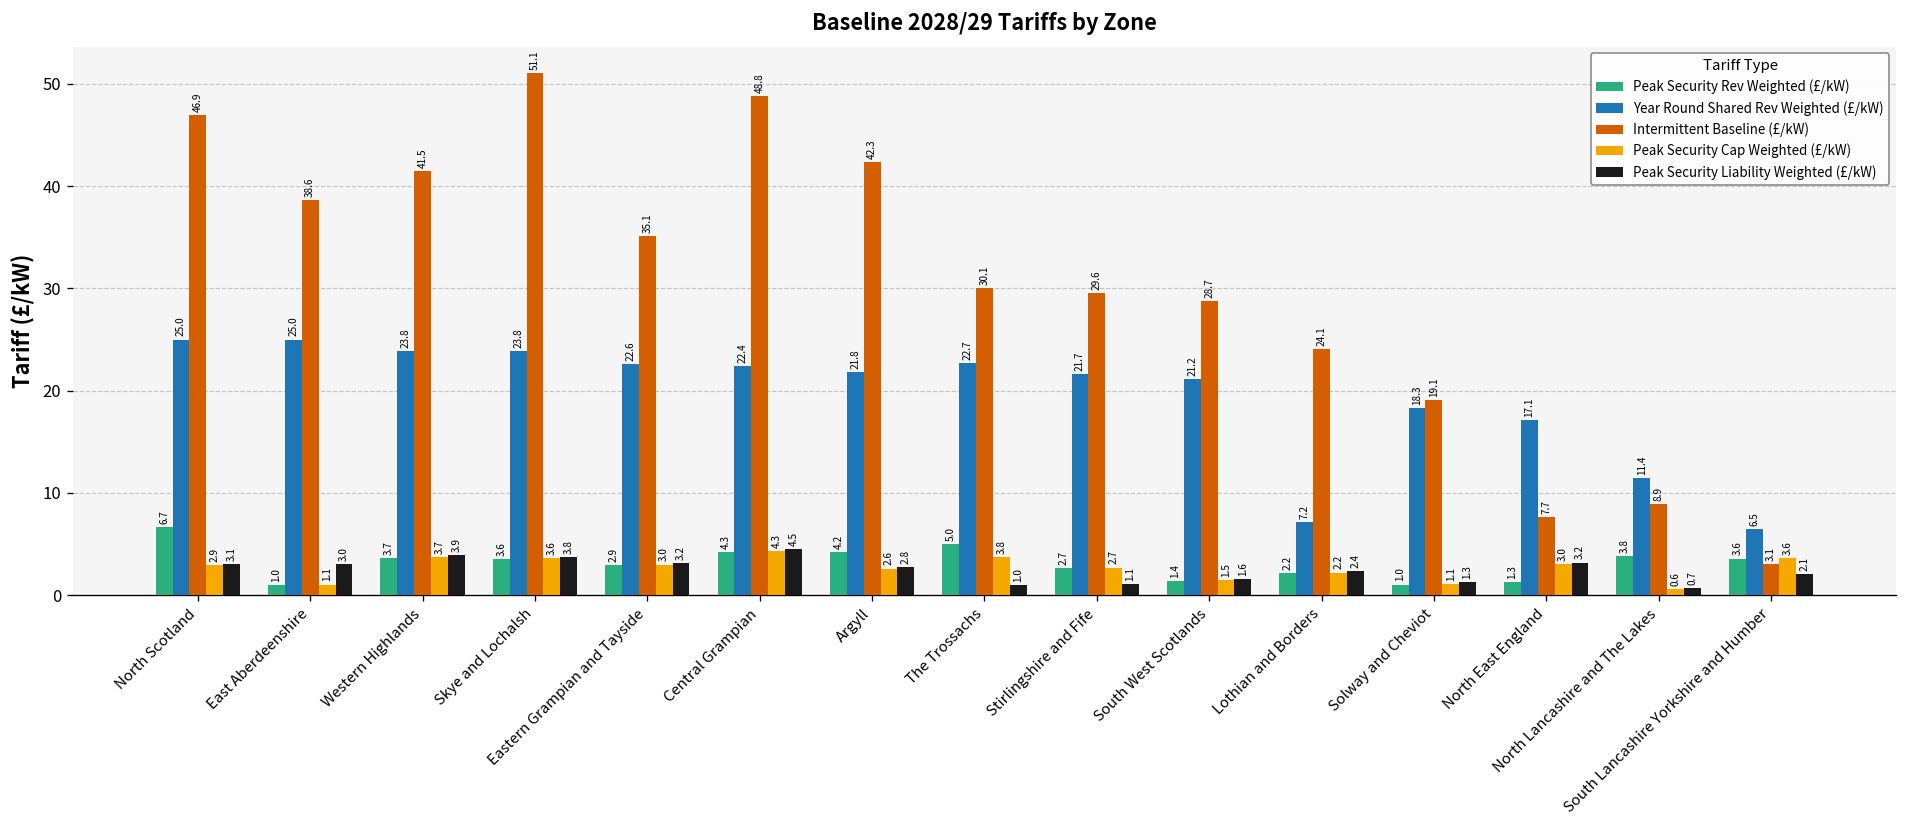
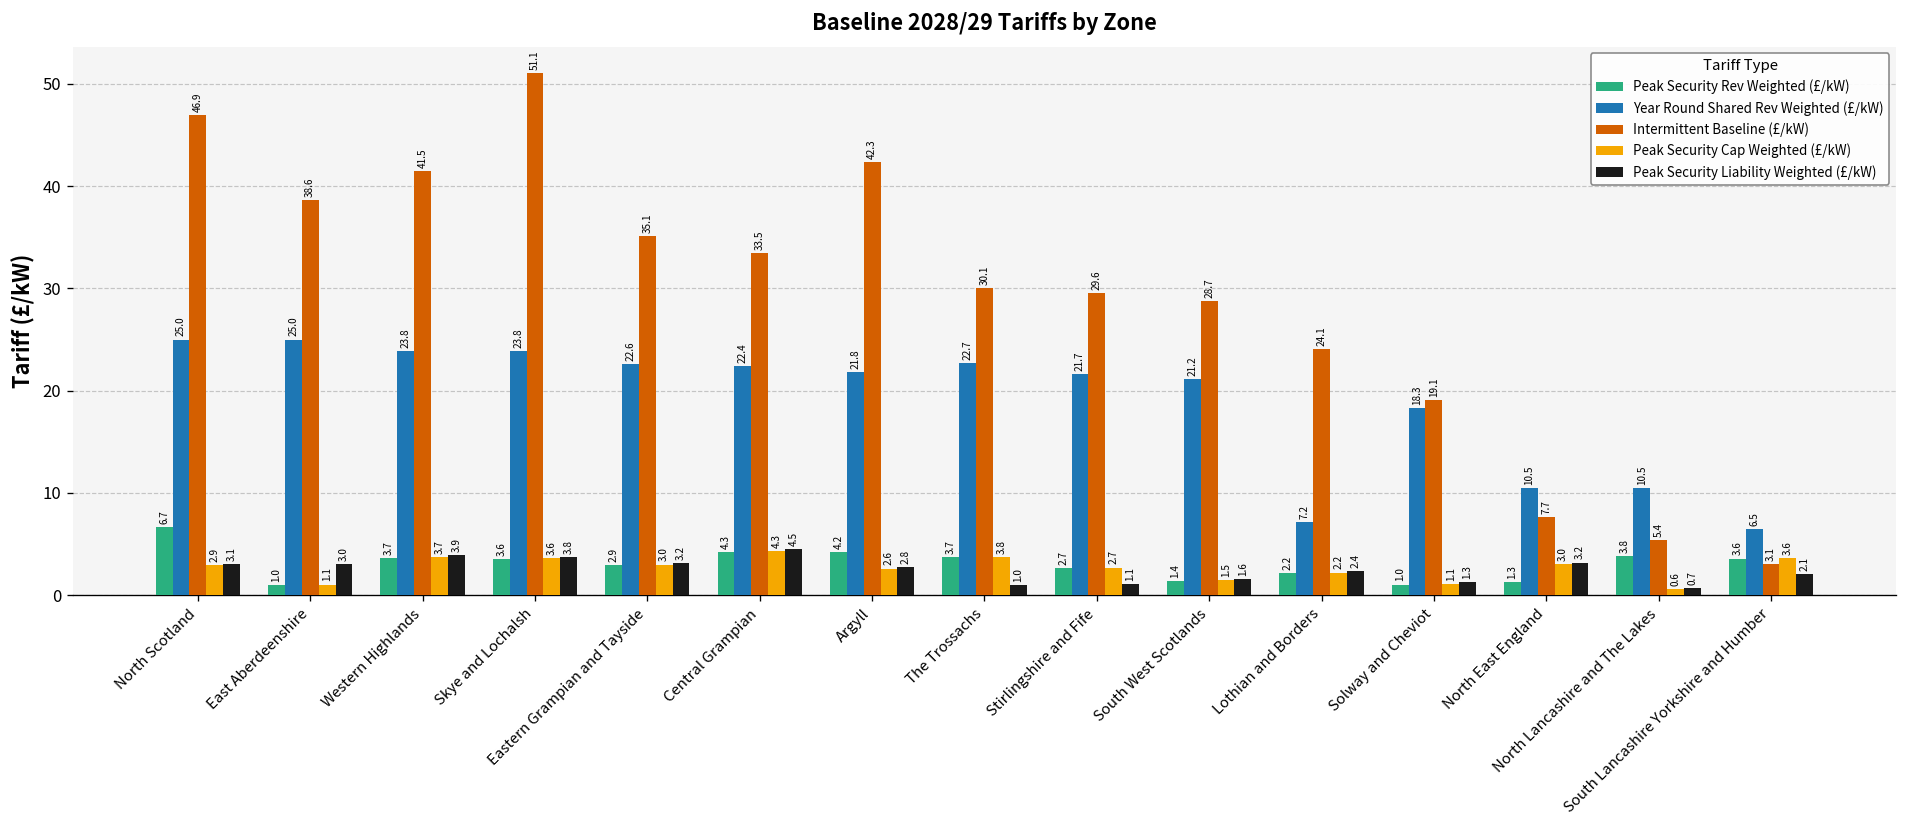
  {
    "Peak Security Rev Weighted (£/kW)": {
      "North Scotland": 6.7,
      "East Aberdeenshire": 1.0,
      "Western Highlands": 3.7,
      "Skye and Lochalsh": 3.6,
      "Eastern Grampian and Tayside": 2.9,
      "Central Grampian": 4.3,
      "Argyll": 4.2,
-     "The Trossachs": 5.0,
+     "The Trossachs": 3.7,
      "Stirlingshire and Fife": 2.7,
      "South West Scotlands": 1.4,
      "Lothian and Borders": 2.2,
      "Solway and Cheviot": 1.0,
      "North East England": 1.3,
      "North Lancashire and The Lakes": 3.8,
      "South Lancashire Yorkshire and Humber": 3.6
    },
    "Year Round Shared Rev Weighted (£/kW)": {
      "North Scotland": 25.0,
      "East Aberdeenshire": 25.0,
      "Western Highlands": 23.8,
      "Skye and Lochalsh": 23.8,
      "Eastern Grampian and Tayside": 22.6,
      "Central Grampian": 22.4,
      "Argyll": 21.8,
      "The Trossachs": 22.7,
      "Stirlingshire and Fife": 21.7,
      "South West Scotlands": 21.2,
      "Lothian and Borders": 7.2,
      "Solway and Cheviot": 18.3,
-     "North East England": 17.1,
-     "North Lancashire and The Lakes": 11.4,
+     "North East England": 10.5,
+     "North Lancashire and The Lakes": 10.5,
      "South Lancashire Yorkshire and Humber": 6.5
    },
    "Intermittent Baseline (£/kW)": {
      "North Scotland": 46.9,
      "East Aberdeenshire": 38.6,
      "Western Highlands": 41.5,
      "Skye and Lochalsh": 51.1,
      "Eastern Grampian and Tayside": 35.1,
-     "Central Grampian": 48.8,
+     "Central Grampian": 33.5,
      "Argyll": 42.3,
      "The Trossachs": 30.1,
      "Stirlingshire and Fife": 29.6,
      "South West Scotlands": 28.7,
      "Lothian and Borders": 24.1,
      "Solway and Cheviot": 19.1,
      "North East England": 7.7,
-     "North Lancashire and The Lakes": 8.9,
+     "North Lancashire and The Lakes": 5.4,
      "South Lancashire Yorkshire and Humber": 3.1
    },
    "Peak Security Cap Weighted (£/kW)": {
      "North Scotland": 2.9,
      "East Aberdeenshire": 1.1,
      "Western Highlands": 3.7,
      "Skye and Lochalsh": 3.6,
      "Eastern Grampian and Tayside": 3.0,
      "Central Grampian": 4.3,
      "Argyll": 2.6,
      "The Trossachs": 3.8,
      "Stirlingshire and Fife": 2.7,
      "South West Scotlands": 1.5,
      "Lothian and Borders": 2.2,
      "Solway and Cheviot": 1.1,
      "North East England": 3.0,
      "North Lancashire and The Lakes": 0.6,
      "South Lancashire Yorkshire and Humber": 3.6
    },
    "Peak Security Liability Weighted (£/kW)": {
      "North Scotland": 3.1,
      "East Aberdeenshire": 3.0,
      "Western Highlands": 3.9,
      "Skye and Lochalsh": 3.8,
      "Eastern Grampian and Tayside": 3.2,
      "Central Grampian": 4.5,
      "Argyll": 2.8,
      "The Trossachs": 1.0,
      "Stirlingshire and Fife": 1.1,
      "South West Scotlands": 1.6,
      "Lothian and Borders": 2.4,
      "Solway and Cheviot": 1.3,
      "North East England": 3.2,
      "North Lancashire and The Lakes": 0.7,
      "South Lancashire Yorkshire and Humber": 2.1
    }
  }
